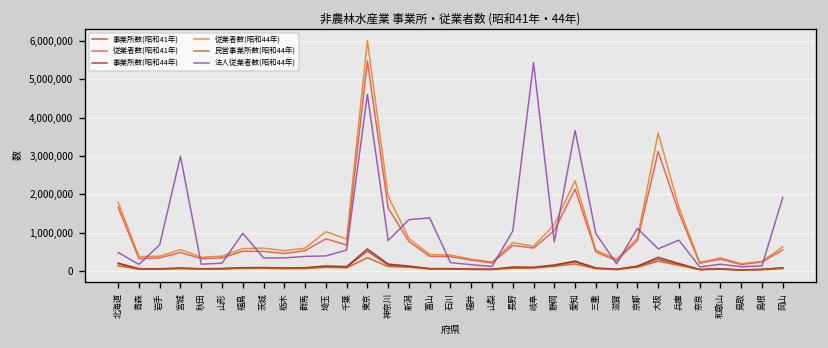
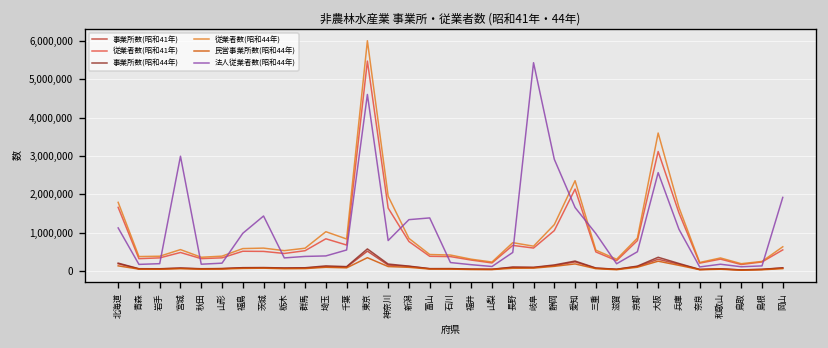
  {
    "法人従業者数(昭和44年)": {
-     "北海道": "500,000",
+     "北海道": "1,100,000",
      "青森": "200,000",
-     "岩手": "700,000",
+     "岩手": "200,000",
      "宮城": "3,000,000",
      "秋田": "200,000",
      "山形": "200,000",
      "福島": "1,000,000",
-     "茨城": "300,000",
+     "茨城": "1,400,000",
      "栃木": "300,000",
      "群馬": "400,000",
      "埼玉": "400,000",
      "千葉": "500,000",
      "東京": "4,600,000",
      "神奈川": "800,000",
      "新潟": "1,300,000",
      "富山": "1,400,000",
      "石川": "200,000",
      "福井": "200,000",
-     "長野": "1,000,000",
+     "長野": "500,000",
      "岐阜": "5,400,000",
-     "静岡": "800,000",
-     "愛知": "3,700,000",
+     "静岡": "2,900,000",
+     "愛知": "1,700,000",
      "三重": "1,000,000",
      "滋賀": "200,000",
-     "京都": "1,100,000",
-     "大阪": "600,000",
-     "兵庫": "800,000",
+     "京都": "500,000",
+     "大阪": "2,600,000",
+     "兵庫": "1,100,000",
      "和歌山": "200,000",
      "島根": "100,000",
      "岡山": "1,900,000"
    }
  }
